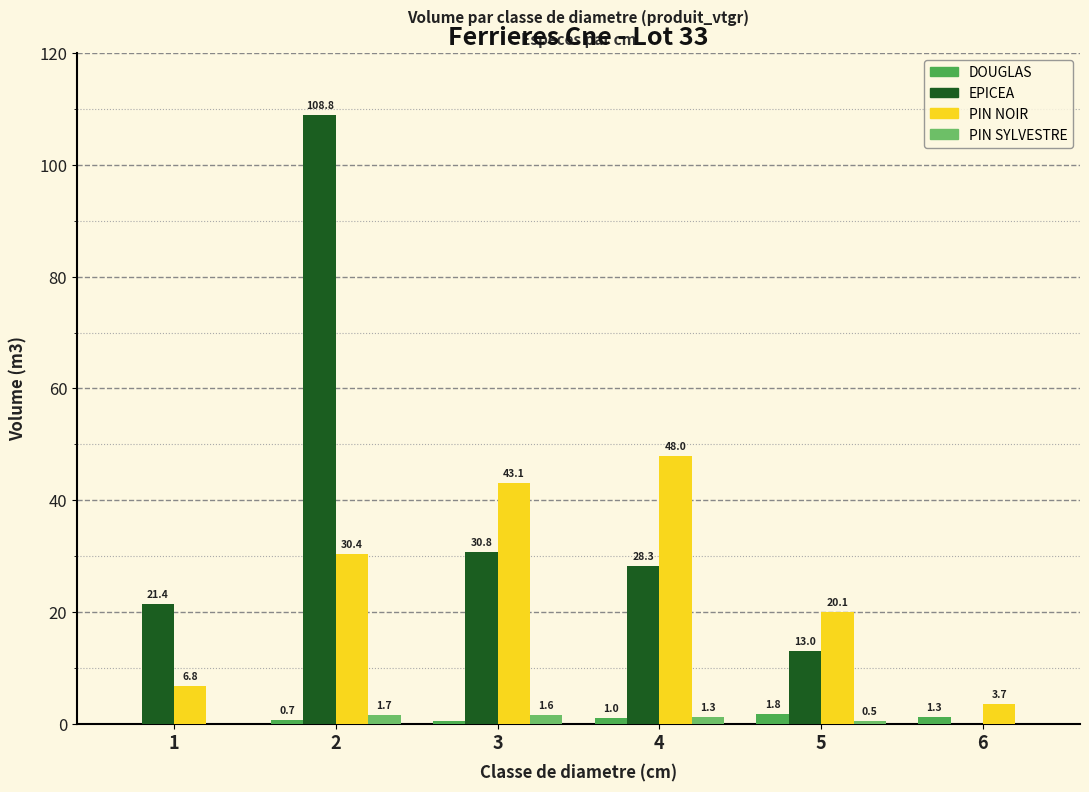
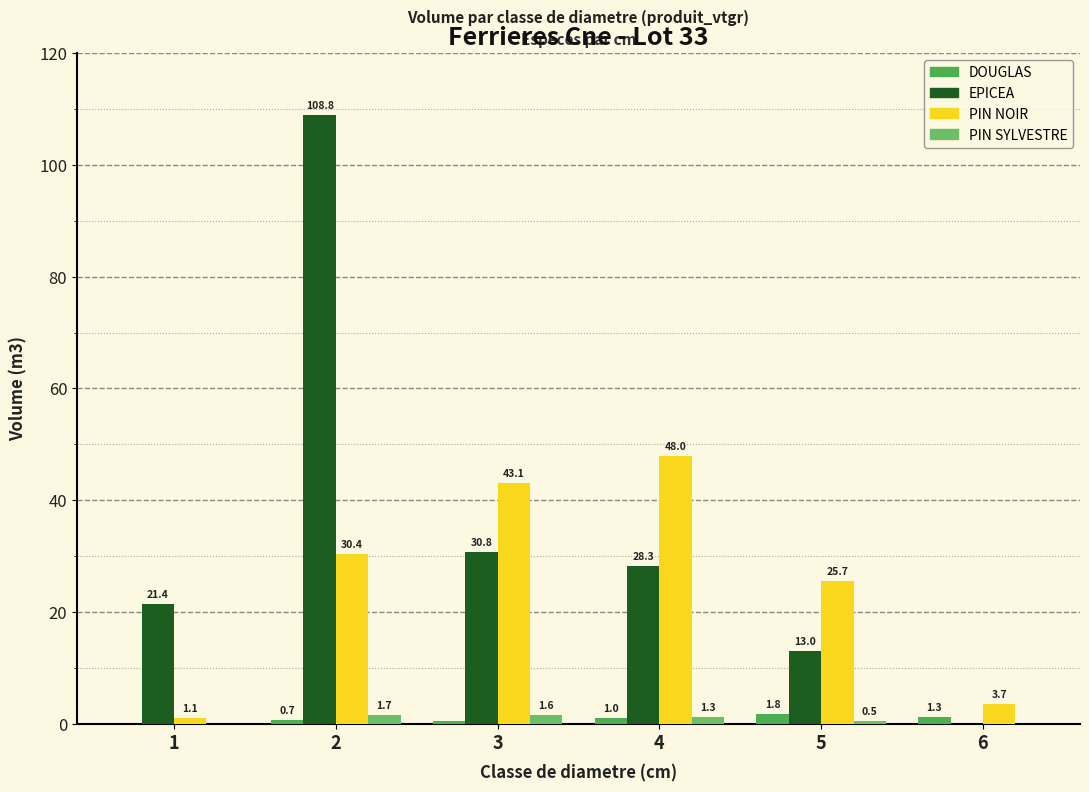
  {
    "EPICEA": {
      "1": 21.4,
      "2": 108.8,
      "3": 30.8,
      "4": 28.3,
      "5": 13.0
    },
    "PIN NOIR": {
-     "1": 6.8,
+     "1": 1.1,
      "2": 30.4,
      "3": 43.1,
      "4": 48.0,
-     "5": 20.1,
+     "5": 25.7,
      "6": 3.7
    }
  }
